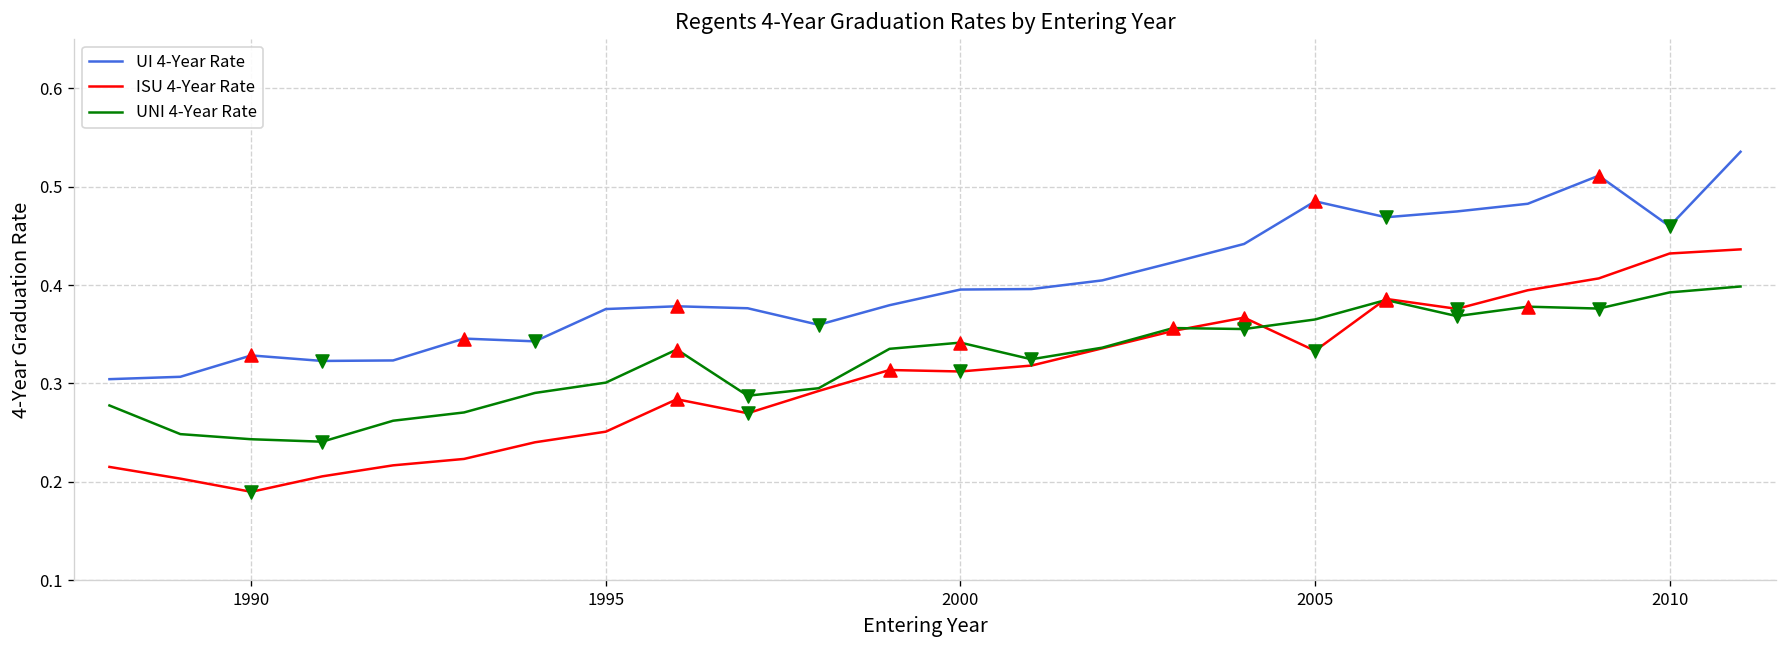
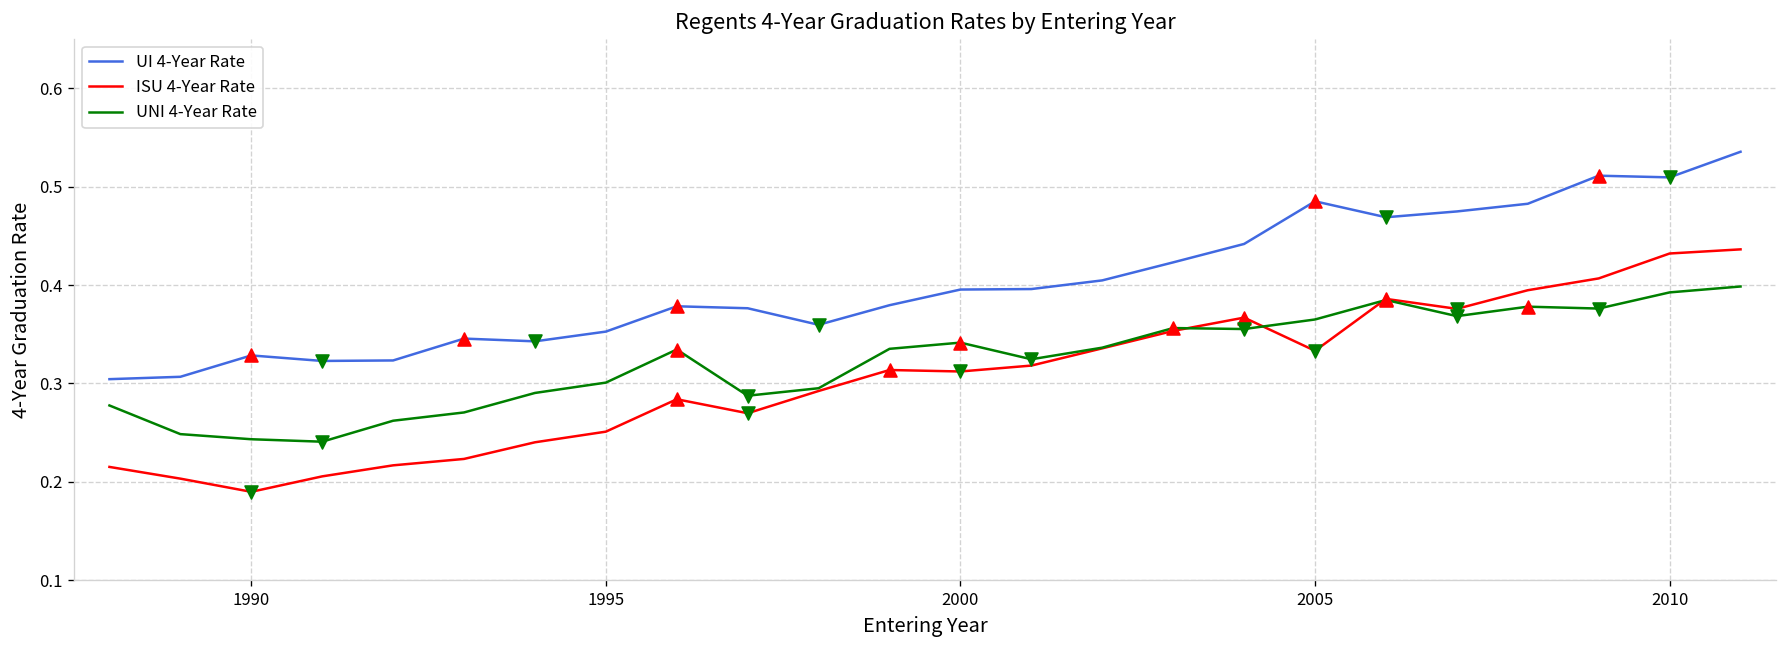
  {
    "UI 4-Year Rate": {
-     "1995": 0.38,
+     "1995": 0.35,
      "2000": 0.40,
-     "2010": 0.46
+     "2010": 0.51
    }
  }
